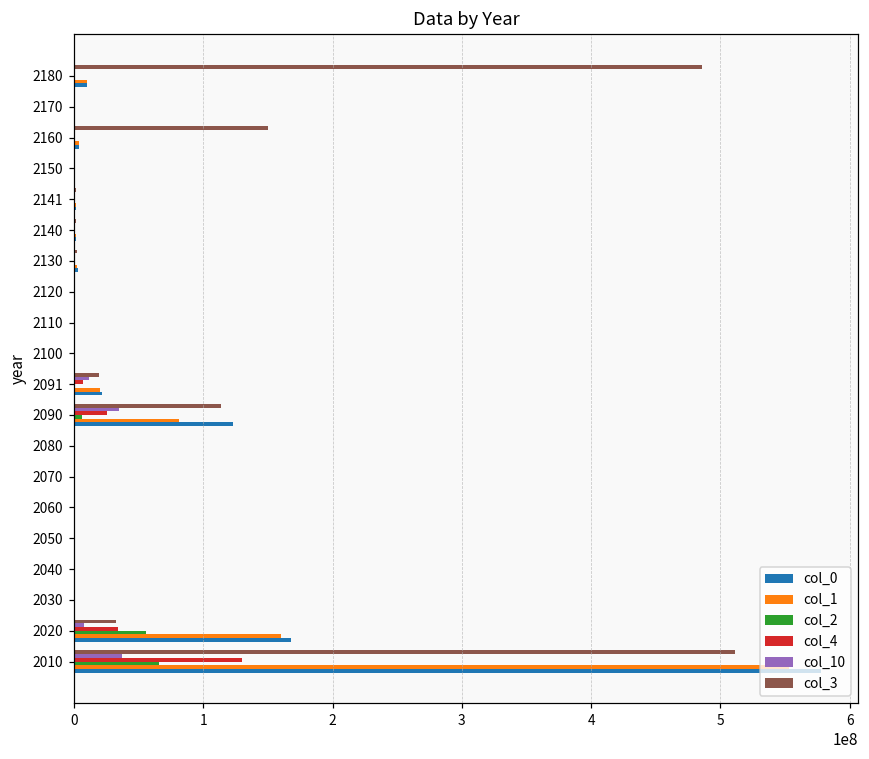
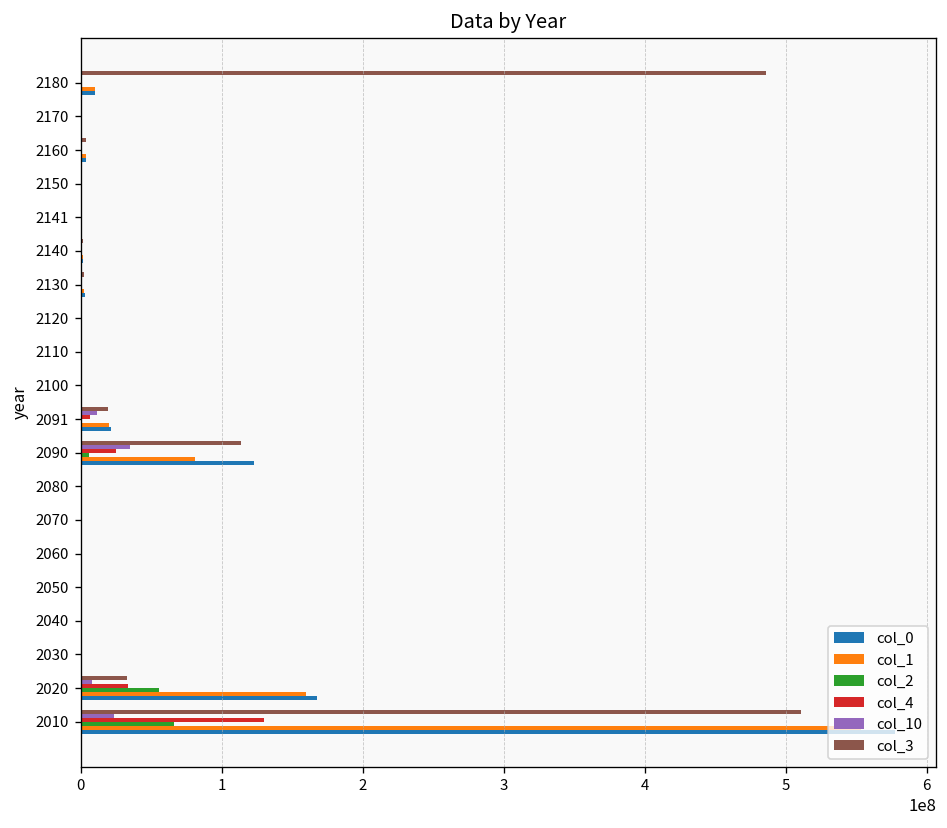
  {
    "col_0": {
      "2180": 10000000,
      "2160": 4000000,
      "2130": 3000000,
      "2091": 21000000,
      "2090": 123000000,
      "2020": 168000000
    },
    "col_1": {
      "2180": 10000000,
      "2160": 4000000,
      "2130": 3000000,
      "2091": 20000000,
      "2090": 81000000,
      "2020": 160000000
    },
    "col_2": {
      "2150": 0,
      "2090": 6000000,
      "2080": 0,
      "2020": 56000000,
      "2010": 66000000
    },
    "col_4": {
      "2150": 0,
      "2140": 0,
      "2091": 7000000,
      "2090": 25000000,
      "2080": 0,
      "2020": 34000000,
      "2010": 130000000
    },
    "col_10": {
      "2150": 0,
      "2140": 0,
      "2091": 12000000,
      "2090": 35000000,
      "2080": 0,
      "2020": 8000000,
-     "2010": 37000000
+     "2010": 23000000
    },
    "col_3": {
      "2180": 486000000,
-     "2160": 150000000,
+     "2160": 4000000,
      "2130": 2000000,
      "2091": 19000000,
      "2090": 114000000,
      "2020": 33000000,
      "2010": 511000000
    }
  }
